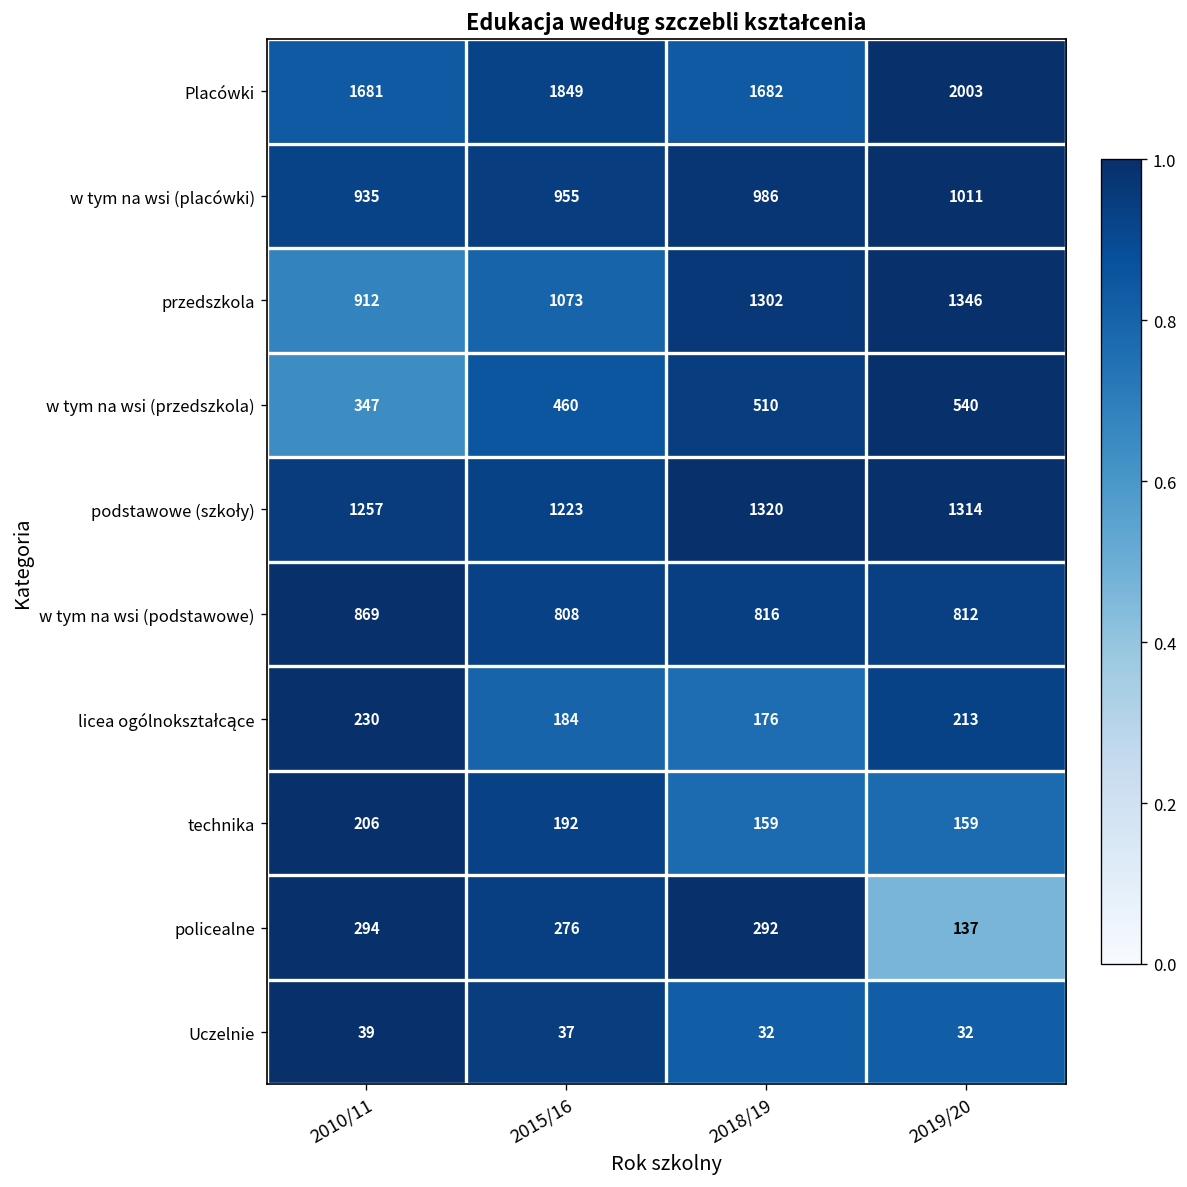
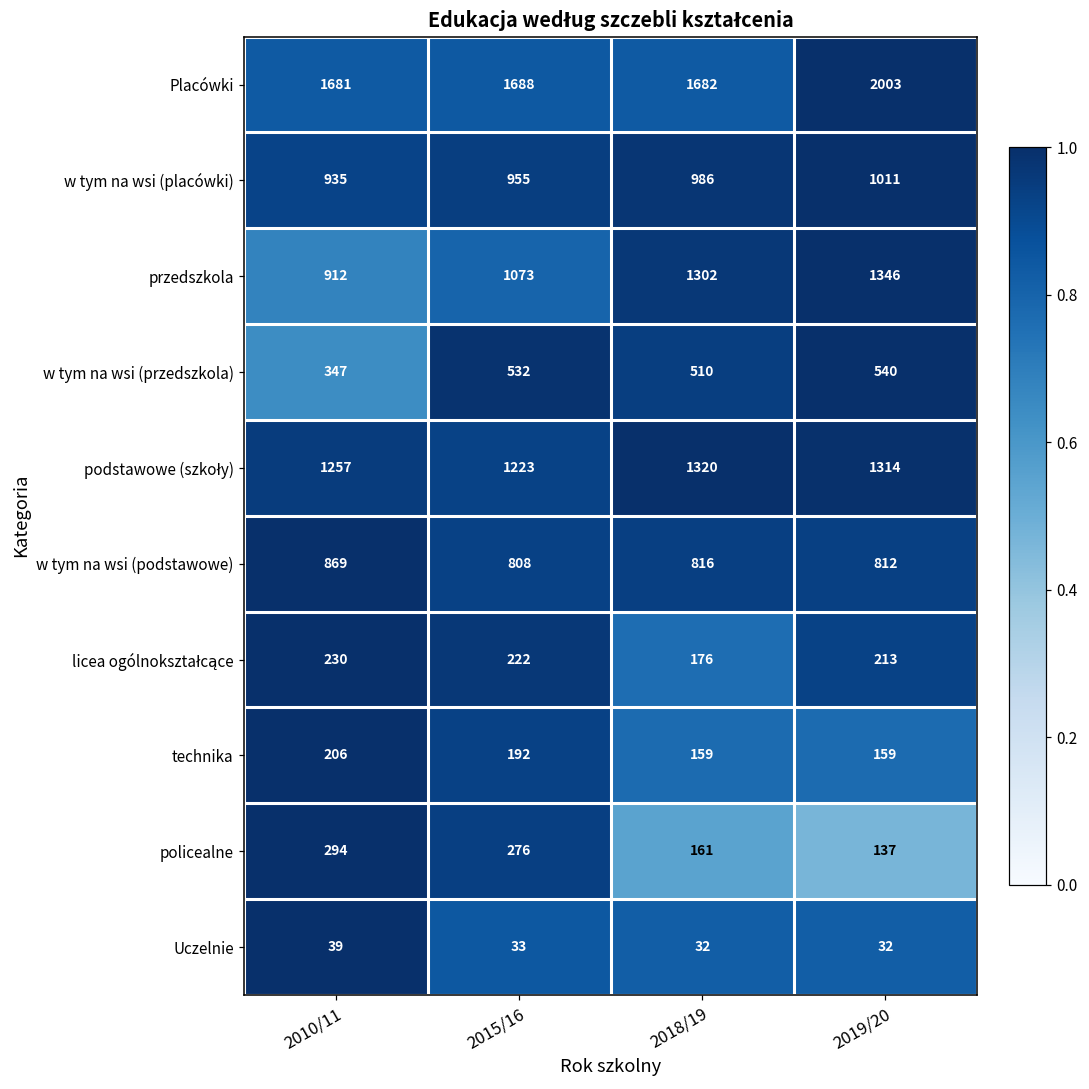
  {
    "Placówki": {
      "2010/11": 1681,
-     "2015/16": 1849,
+     "2015/16": 1688,
      "2018/19": 1682,
      "2019/20": 2003
    },
    "w tym na wsi (placówki)": {
      "2010/11": 935,
      "2015/16": 955,
      "2018/19": 986,
      "2019/20": 1011
    },
    "przedszkola": {
      "2010/11": 912,
      "2015/16": 1073,
      "2018/19": 1302,
      "2019/20": 1346
    },
    "w tym na wsi (przedszkola)": {
      "2010/11": 347,
-     "2015/16": 460,
+     "2015/16": 532,
      "2018/19": 510,
      "2019/20": 540
    },
    "podstawowe (szkoły)": {
      "2010/11": 1257,
      "2015/16": 1223,
      "2018/19": 1320,
      "2019/20": 1314
    },
    "w tym na wsi (podstawowe)": {
      "2010/11": 869,
      "2015/16": 808,
      "2018/19": 816,
      "2019/20": 812
    },
    "licea ogólnokształcące": {
      "2010/11": 230,
-     "2015/16": 184,
+     "2015/16": 222,
      "2018/19": 176,
      "2019/20": 213
    },
    "technika": {
      "2010/11": 206,
      "2015/16": 192,
      "2018/19": 159,
      "2019/20": 159
    },
    "policealne": {
      "2010/11": 294,
      "2015/16": 276,
-     "2018/19": 292,
+     "2018/19": 161,
      "2019/20": 137
    },
    "Uczelnie": {
      "2010/11": 39,
-     "2015/16": 37,
+     "2015/16": 33,
      "2018/19": 32,
      "2019/20": 32
    }
  }
